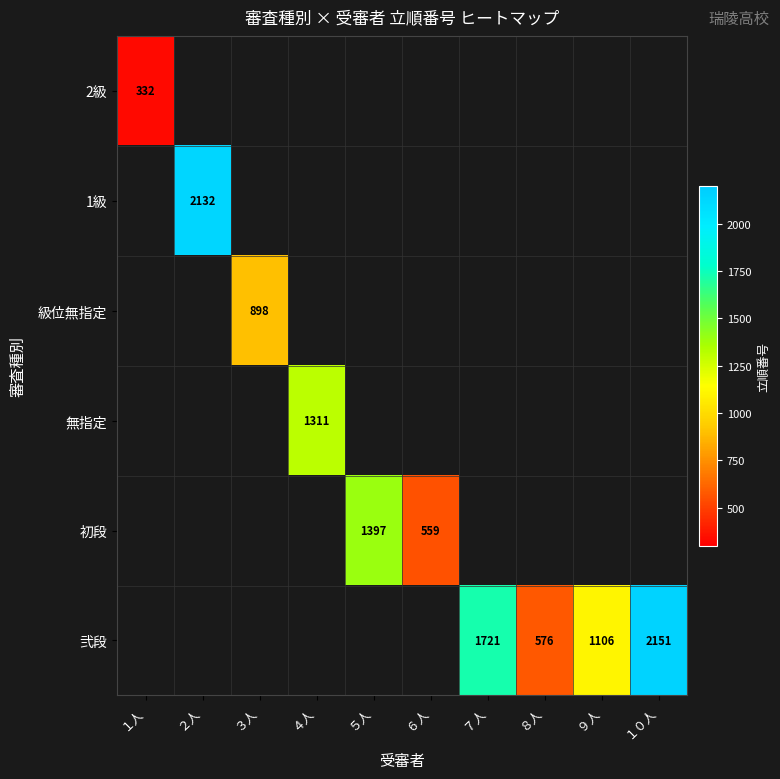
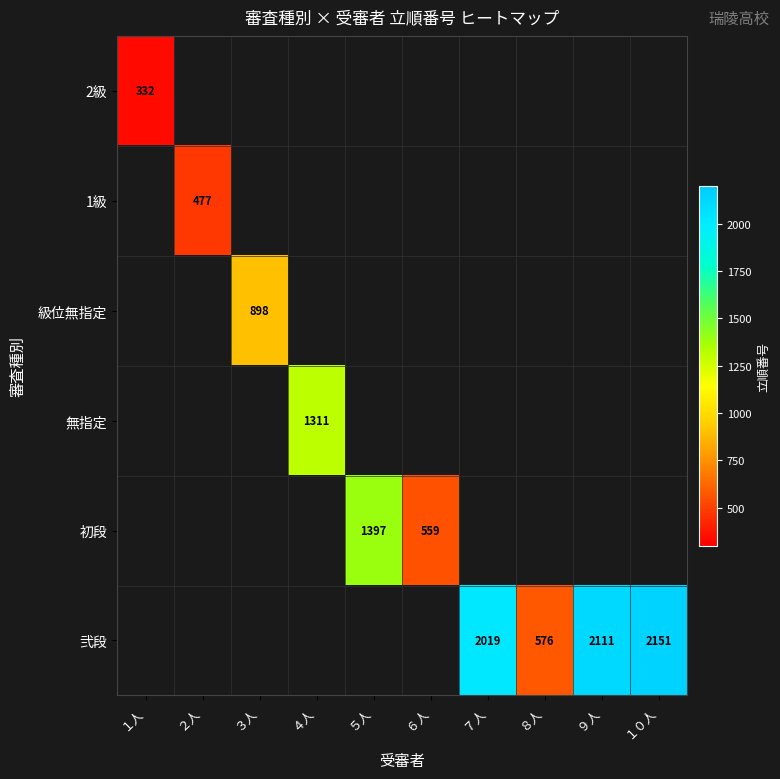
  {
    "2級": {
      "１人": 332
    },
    "1級": {
-     "２人": 2132
+     "２人": 477
    },
    "級位無指定": {
      "３人": 898
    },
    "無指定": {
      "４人": 1311
    },
    "初段": {
      "５人": 1397,
      "６人": 559
    },
    "弐段": {
-     "７人": 1721,
+     "７人": 2019,
      "８人": 576,
-     "９人": 1106,
+     "９人": 2111,
      "１０人": 2151
    }
  }
